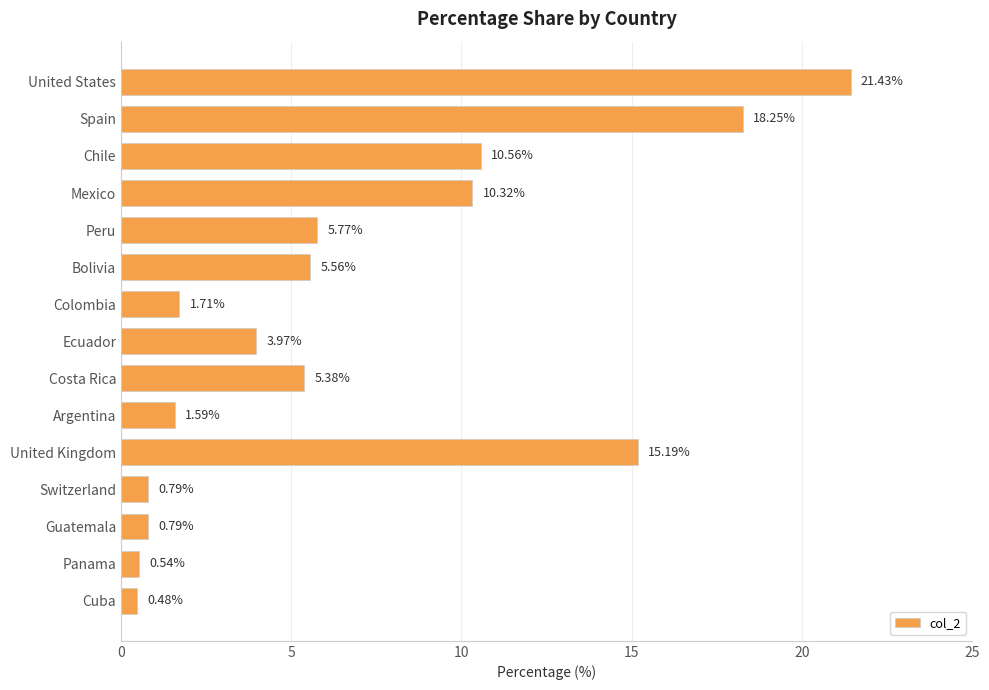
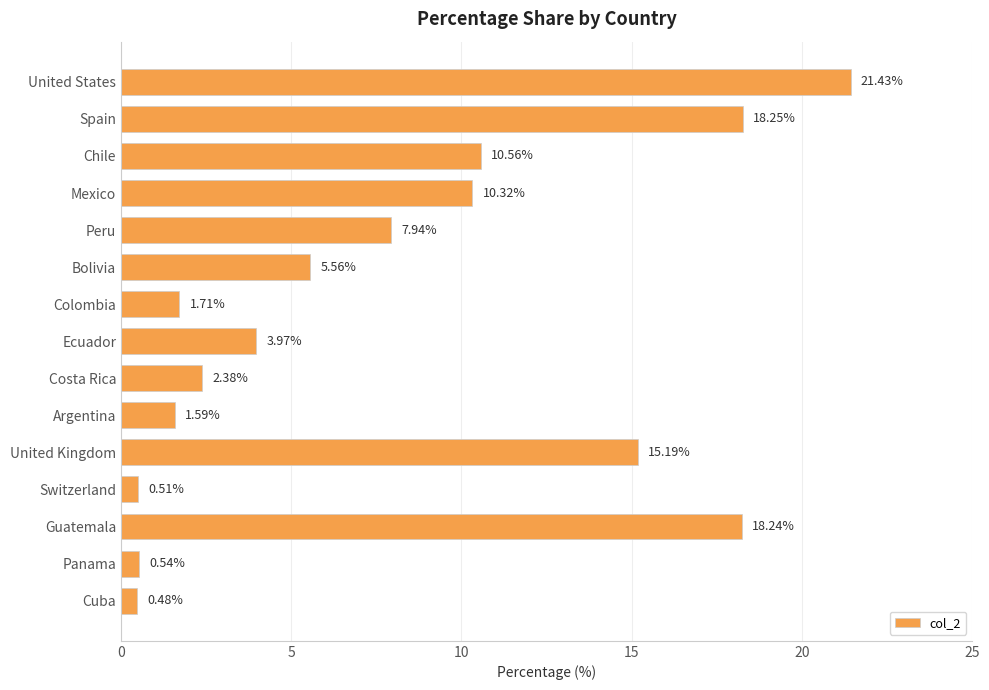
  {
    "United States": "21.43%",
    "Spain": "18.25%",
    "Chile": "10.56%",
    "Mexico": "10.32%",
-   "Peru": "5.77%",
+   "Peru": "7.94%",
    "Bolivia": "5.56%",
    "Colombia": "1.71%",
    "Ecuador": "3.97%",
-   "Costa Rica": "5.38%",
+   "Costa Rica": "2.38%",
    "Argentina": "1.59%",
    "United Kingdom": "15.19%",
-   "Switzerland": "0.79%",
-   "Guatemala": "0.79%",
+   "Switzerland": "0.51%",
+   "Guatemala": "18.24%",
    "Panama": "0.54%",
    "Cuba": "0.48%"
  }
